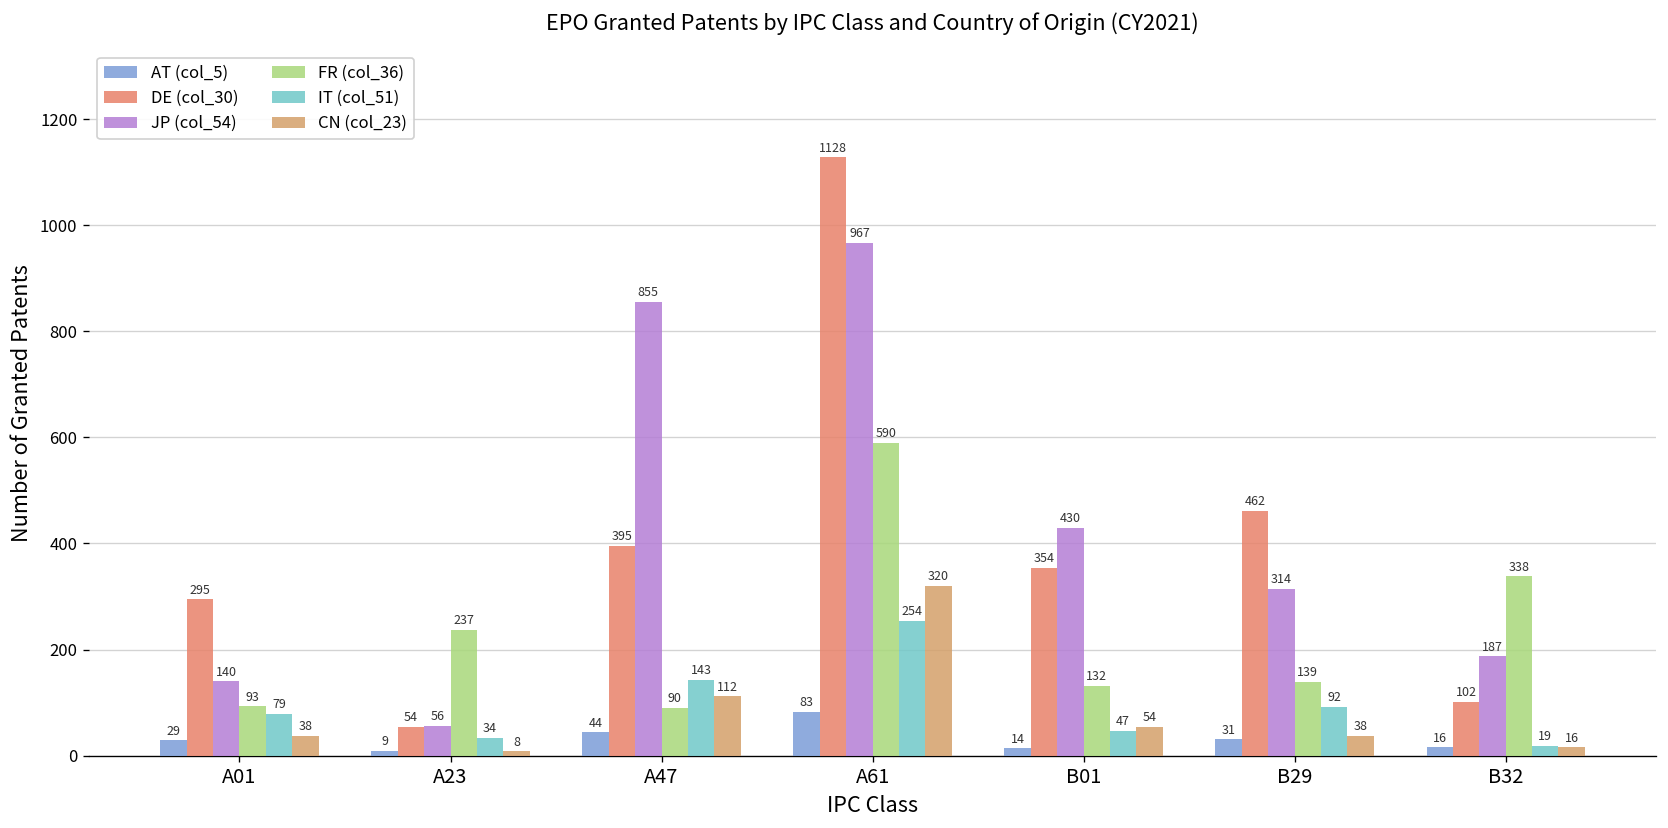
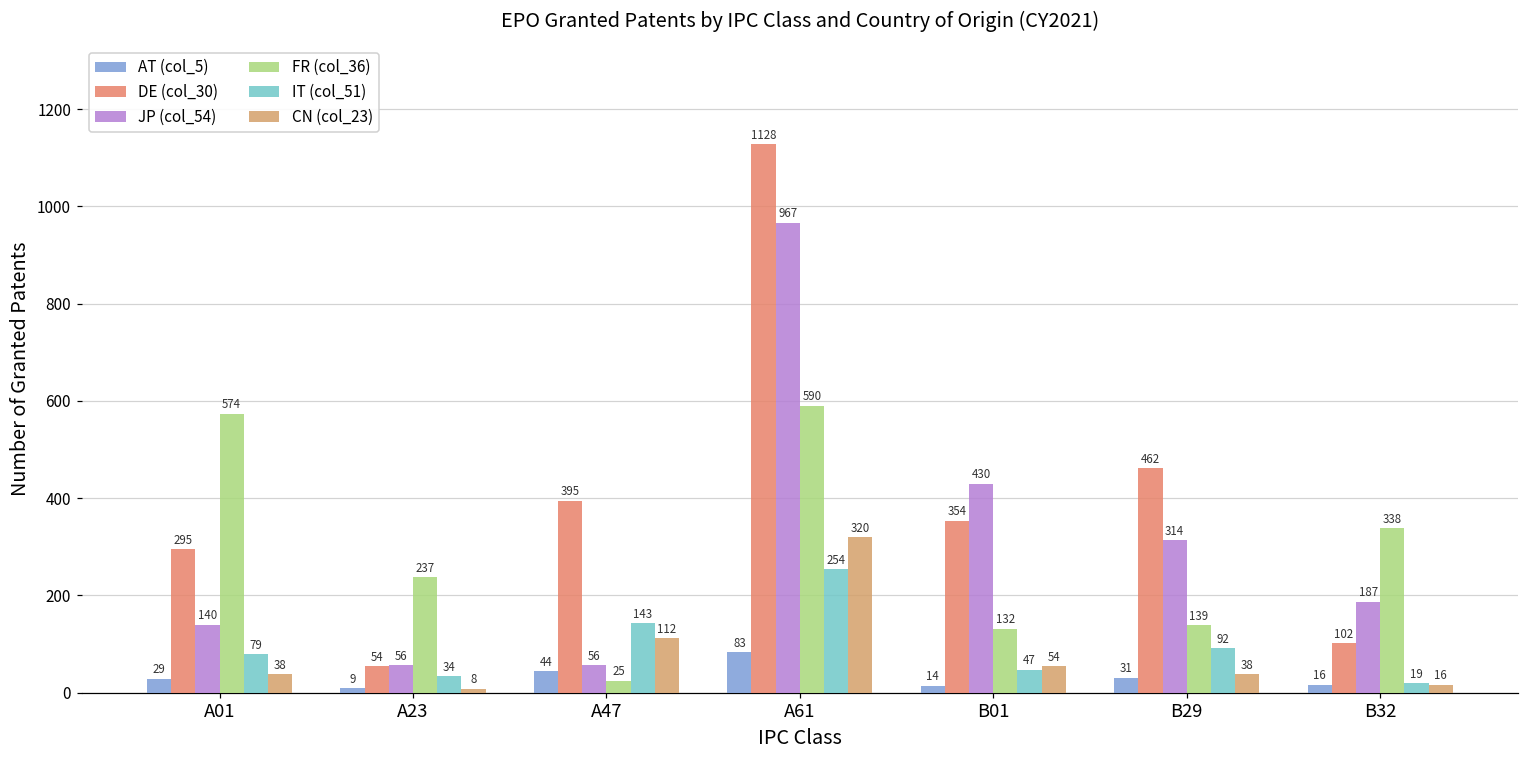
  {
    "JP (col_54)": {
      "A01": 140,
      "A23": 56,
-     "A47": 855,
+     "A47": 56,
      "A61": 967,
      "B01": 430,
      "B29": 314,
      "B32": 187
    },
    "FR (col_36)": {
-     "A01": 93,
+     "A01": 574,
      "A23": 237,
-     "A47": 90,
+     "A47": 25,
      "A61": 590,
      "B01": 132,
      "B29": 139,
      "B32": 338
    }
  }
